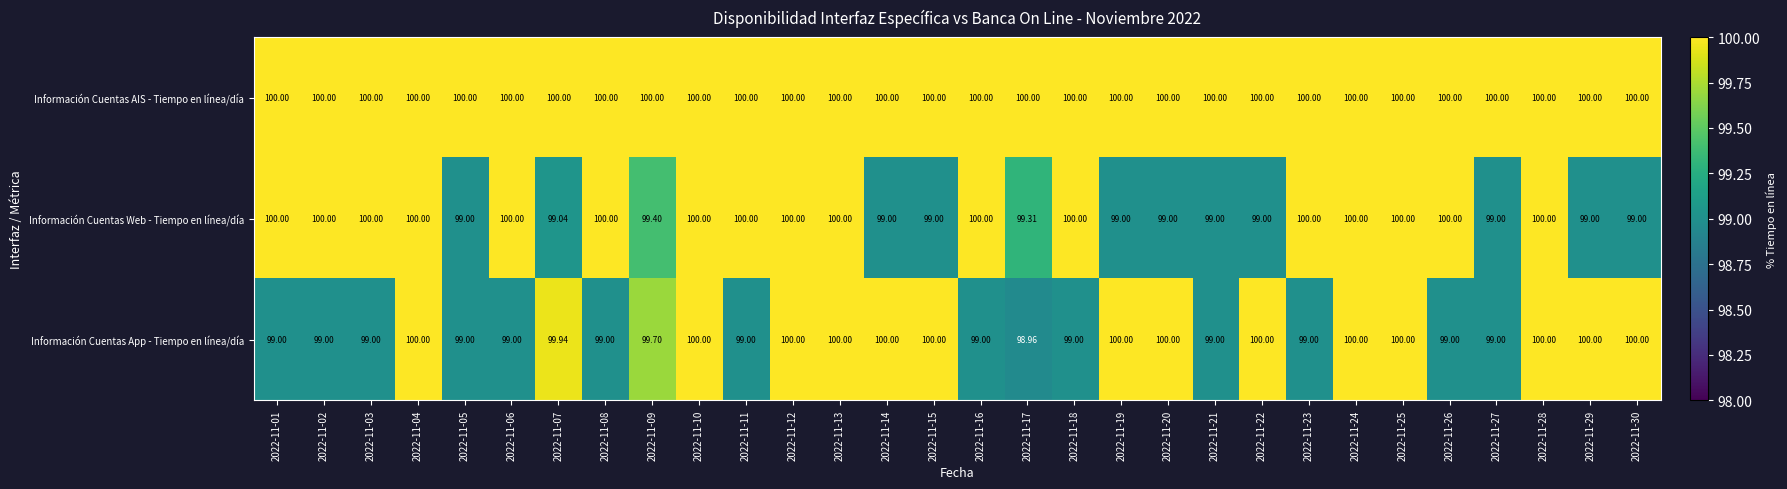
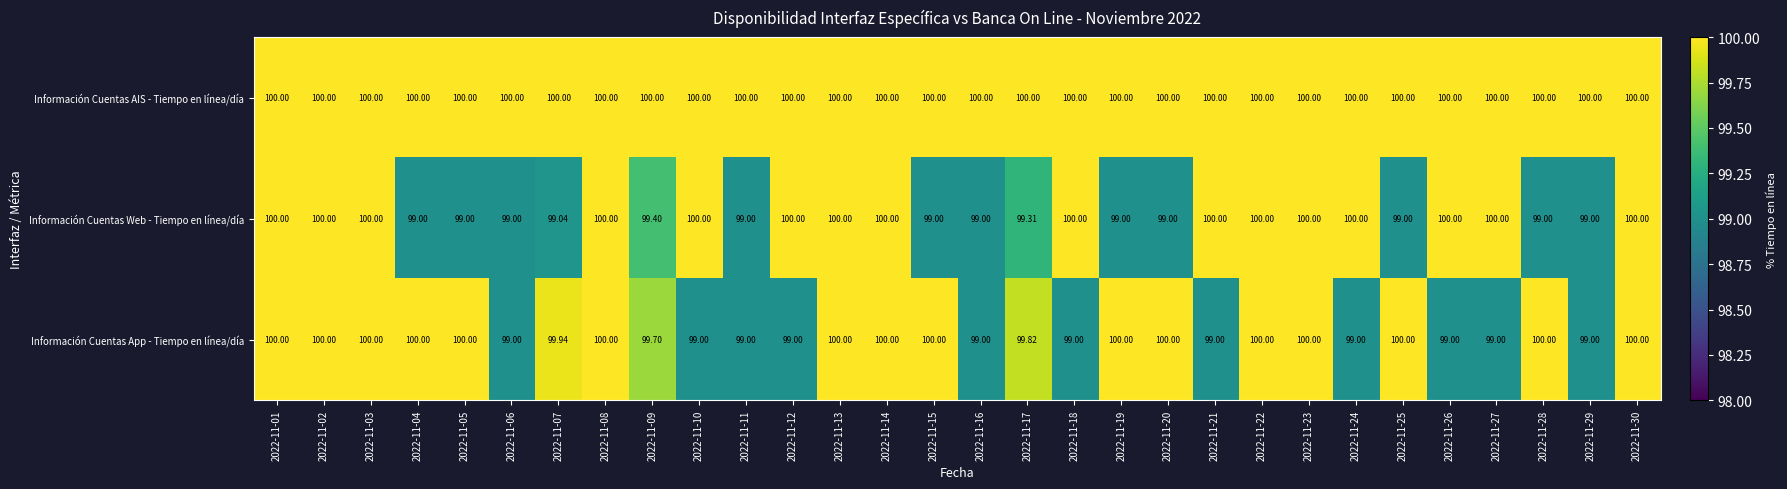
  {
    "Información Cuentas AIS - Tiempo en línea/día": {
      "2022-11-01": 100.00,
      "2022-11-02": 100.00,
      "2022-11-03": 100.00,
      "2022-11-04": 100.00,
      "2022-11-05": 100.00,
      "2022-11-06": 100.00,
      "2022-11-07": 100.00,
      "2022-11-08": 100.00,
      "2022-11-09": 100.00,
      "2022-11-10": 100.00,
      "2022-11-11": 100.00,
      "2022-11-12": 100.00,
      "2022-11-13": 100.00,
      "2022-11-14": 100.00,
      "2022-11-15": 100.00,
      "2022-11-16": 100.00,
      "2022-11-17": 100.00,
      "2022-11-18": 100.00,
      "2022-11-19": 100.00,
      "2022-11-20": 100.00,
      "2022-11-21": 100.00,
      "2022-11-22": 100.00,
      "2022-11-23": 100.00,
      "2022-11-24": 100.00,
      "2022-11-25": 100.00,
      "2022-11-26": 100.00,
      "2022-11-27": 100.00,
      "2022-11-28": 100.00,
      "2022-11-29": 100.00,
      "2022-11-30": 100.00
    },
    "Información Cuentas Web - Tiempo en línea/día": {
      "2022-11-01": 100.00,
      "2022-11-02": 100.00,
      "2022-11-03": 100.00,
-     "2022-11-04": 100.00,
+     "2022-11-04": 99.00,
      "2022-11-05": 99.00,
-     "2022-11-06": 100.00,
+     "2022-11-06": 99.00,
      "2022-11-07": 99.04,
      "2022-11-08": 100.00,
      "2022-11-09": 99.40,
      "2022-11-10": 100.00,
-     "2022-11-11": 100.00,
+     "2022-11-11": 99.00,
      "2022-11-12": 100.00,
      "2022-11-13": 100.00,
-     "2022-11-14": 99.00,
+     "2022-11-14": 100.00,
      "2022-11-15": 99.00,
-     "2022-11-16": 100.00,
+     "2022-11-16": 99.00,
      "2022-11-17": 99.31,
      "2022-11-18": 100.00,
      "2022-11-19": 99.00,
      "2022-11-20": 99.00,
-     "2022-11-21": 99.00,
-     "2022-11-22": 99.00,
+     "2022-11-21": 100.00,
+     "2022-11-22": 100.00,
      "2022-11-23": 100.00,
      "2022-11-24": 100.00,
-     "2022-11-25": 100.00,
+     "2022-11-25": 99.00,
      "2022-11-26": 100.00,
-     "2022-11-27": 99.00,
-     "2022-11-28": 100.00,
+     "2022-11-27": 100.00,
+     "2022-11-28": 99.00,
      "2022-11-29": 99.00,
-     "2022-11-30": 99.00
+     "2022-11-30": 100.00
    },
    "Información Cuentas App - Tiempo en línea/día": {
-     "2022-11-01": 99.00,
-     "2022-11-02": 99.00,
-     "2022-11-03": 99.00,
+     "2022-11-01": 100.00,
+     "2022-11-02": 100.00,
+     "2022-11-03": 100.00,
      "2022-11-04": 100.00,
-     "2022-11-05": 99.00,
+     "2022-11-05": 100.00,
      "2022-11-06": 99.00,
      "2022-11-07": 99.94,
-     "2022-11-08": 99.00,
+     "2022-11-08": 100.00,
      "2022-11-09": 99.70,
-     "2022-11-10": 100.00,
+     "2022-11-10": 99.00,
      "2022-11-11": 99.00,
-     "2022-11-12": 100.00,
+     "2022-11-12": 99.00,
      "2022-11-13": 100.00,
      "2022-11-14": 100.00,
      "2022-11-15": 100.00,
      "2022-11-16": 99.00,
-     "2022-11-17": 98.96,
+     "2022-11-17": 99.82,
      "2022-11-18": 99.00,
      "2022-11-19": 100.00,
      "2022-11-20": 100.00,
      "2022-11-21": 99.00,
      "2022-11-22": 100.00,
-     "2022-11-23": 99.00,
-     "2022-11-24": 100.00,
+     "2022-11-23": 100.00,
+     "2022-11-24": 99.00,
      "2022-11-25": 100.00,
      "2022-11-26": 99.00,
      "2022-11-27": 99.00,
      "2022-11-28": 100.00,
-     "2022-11-29": 100.00,
+     "2022-11-29": 99.00,
      "2022-11-30": 100.00
    }
  }
